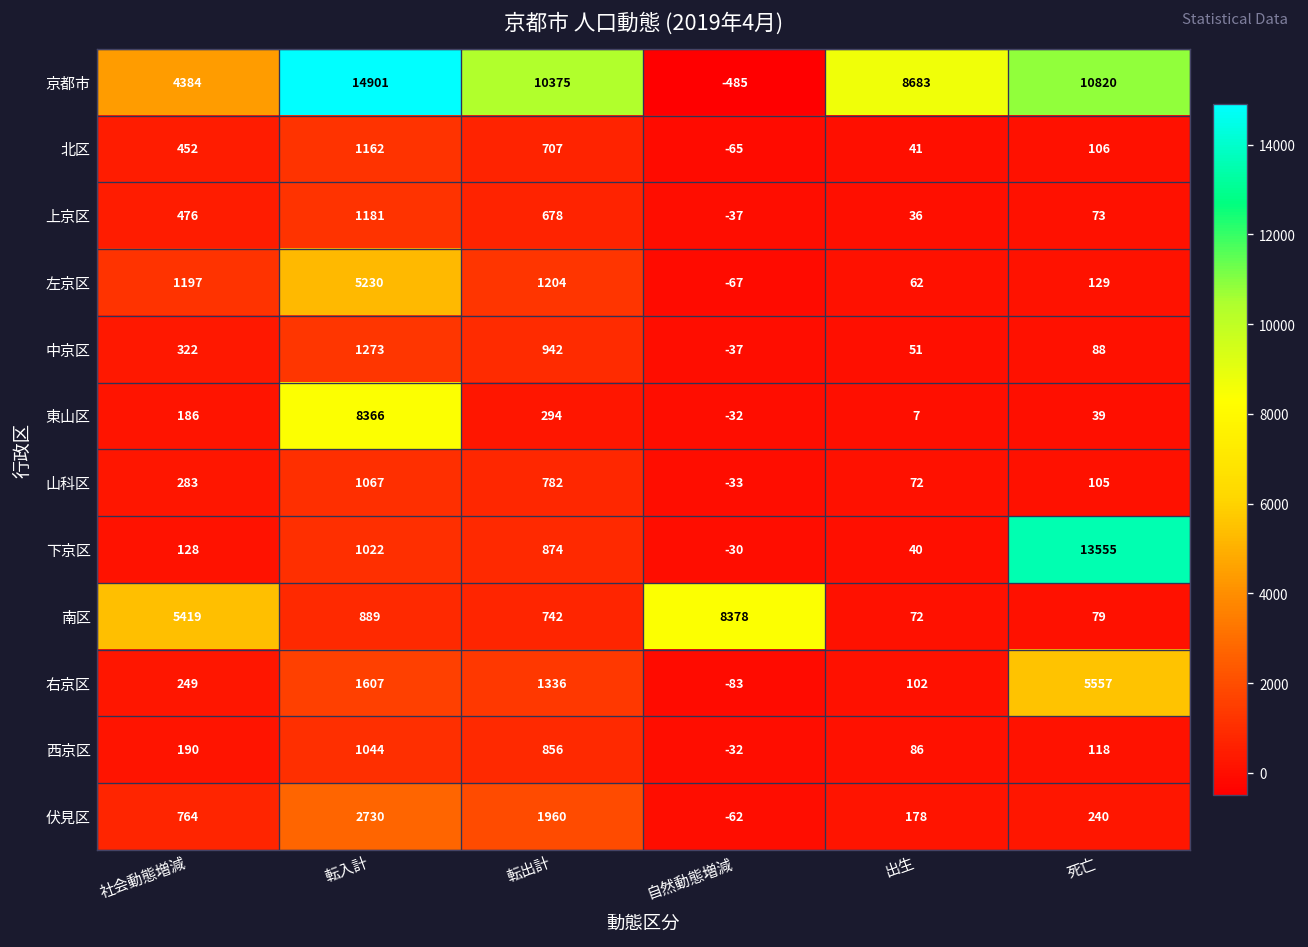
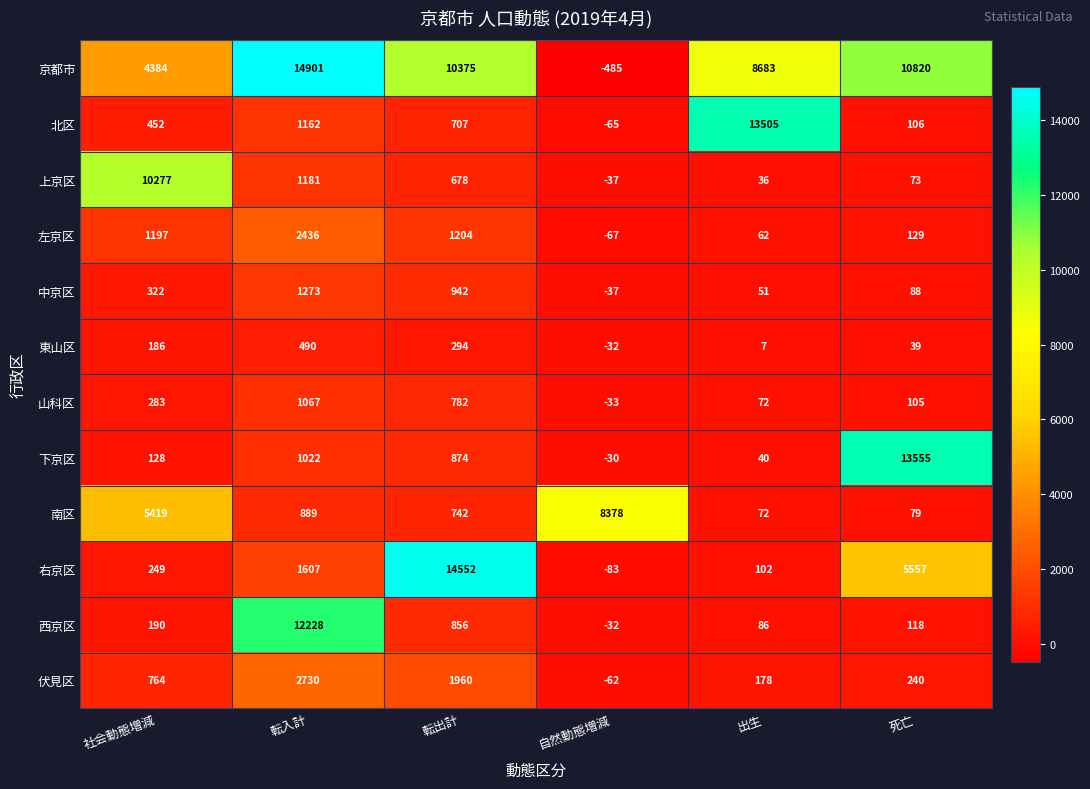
  {
    "京都市": {
      "社会動態増減": 4384,
      "転入計": 14901,
      "転出計": 10375,
      "自然動態増減": -485,
      "出生": 8683,
      "死亡": 10820
    },
    "北区": {
      "社会動態増減": 452,
      "転入計": 1162,
      "転出計": 707,
      "自然動態増減": -65,
-     "出生": 41,
+     "出生": 13505,
      "死亡": 106
    },
    "上京区": {
-     "社会動態増減": 476,
+     "社会動態増減": 10277,
      "転入計": 1181,
      "転出計": 678,
      "自然動態増減": -37,
      "出生": 36,
      "死亡": 73
    },
    "左京区": {
      "社会動態増減": 1197,
-     "転入計": 5230,
+     "転入計": 2436,
      "転出計": 1204,
      "自然動態増減": -67,
      "出生": 62,
      "死亡": 129
    },
    "中京区": {
      "社会動態増減": 322,
      "転入計": 1273,
      "転出計": 942,
      "自然動態増減": -37,
      "出生": 51,
      "死亡": 88
    },
    "東山区": {
      "社会動態増減": 186,
-     "転入計": 8366,
+     "転入計": 490,
      "転出計": 294,
      "自然動態増減": -32,
      "出生": 7,
      "死亡": 39
    },
    "山科区": {
      "社会動態増減": 283,
      "転入計": 1067,
      "転出計": 782,
      "自然動態増減": -33,
      "出生": 72,
      "死亡": 105
    },
    "下京区": {
      "社会動態増減": 128,
      "転入計": 1022,
      "転出計": 874,
      "自然動態増減": -30,
      "出生": 40,
      "死亡": 13555
    },
    "南区": {
      "社会動態増減": 5419,
      "転入計": 889,
      "転出計": 742,
      "自然動態増減": 8378,
      "出生": 72,
      "死亡": 79
    },
    "右京区": {
      "社会動態増減": 249,
      "転入計": 1607,
-     "転出計": 1336,
+     "転出計": 14552,
      "自然動態増減": -83,
      "出生": 102,
      "死亡": 5557
    },
    "西京区": {
      "社会動態増減": 190,
-     "転入計": 1044,
+     "転入計": 12228,
      "転出計": 856,
      "自然動態増減": -32,
      "出生": 86,
      "死亡": 118
    },
    "伏見区": {
      "社会動態増減": 764,
      "転入計": 2730,
      "転出計": 1960,
      "自然動態増減": -62,
      "出生": 178,
      "死亡": 240
    }
  }
